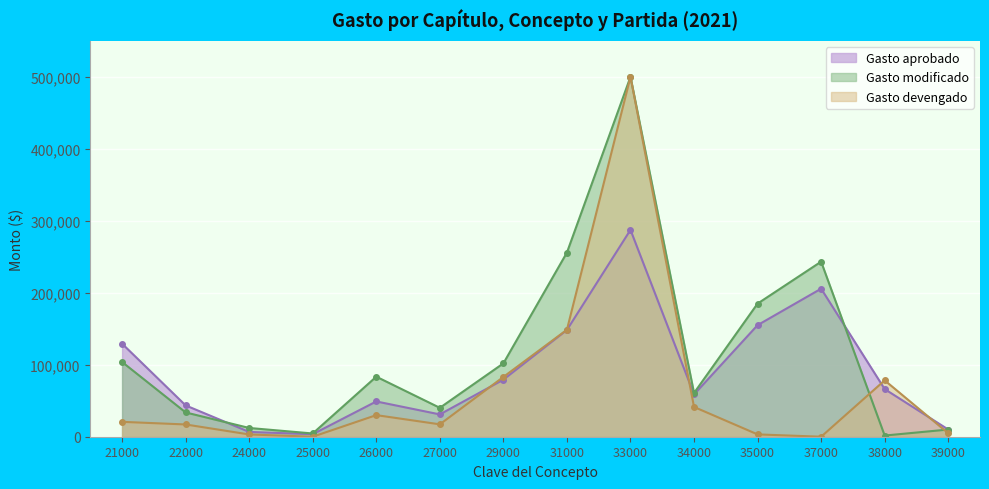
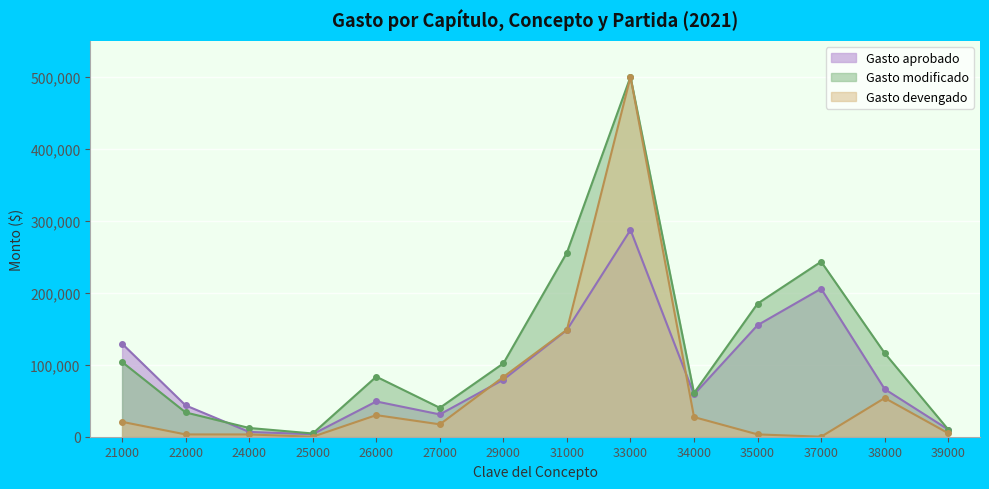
  {
    "Gasto aprobado": {
      "21000": "130,000",
      "22000": "40,000",
      "24000": "10,000",
      "26000": "50,000",
      "27000": "30,000",
      "29000": "80,000",
      "33000": "290,000",
      "35000": "160,000",
      "37000": "210,000",
      "38000": "70,000"
    },
    "Gasto modificado": {
      "21000": "100,000",
      "22000": "30,000",
      "24000": "10,000",
      "26000": "80,000",
      "27000": "40,000",
      "29000": "100,000",
      "31000": "260,000",
      "35000": "180,000",
      "37000": "240,000",
-     "38000": "0"
+     "38000": "120,000"
    },
    "Gasto devengado": {
      "21000": "20,000",
-     "22000": "20,000",
+     "22000": "0",
      "24000": "0",
      "26000": "30,000",
      "27000": "20,000",
      "29000": "80,000",
-     "34000": "40,000",
+     "34000": "30,000",
      "35000": "0",
      "37000": "0",
-     "38000": "80,000",
+     "38000": "50,000",
      "39000": "0"
    }
  }
